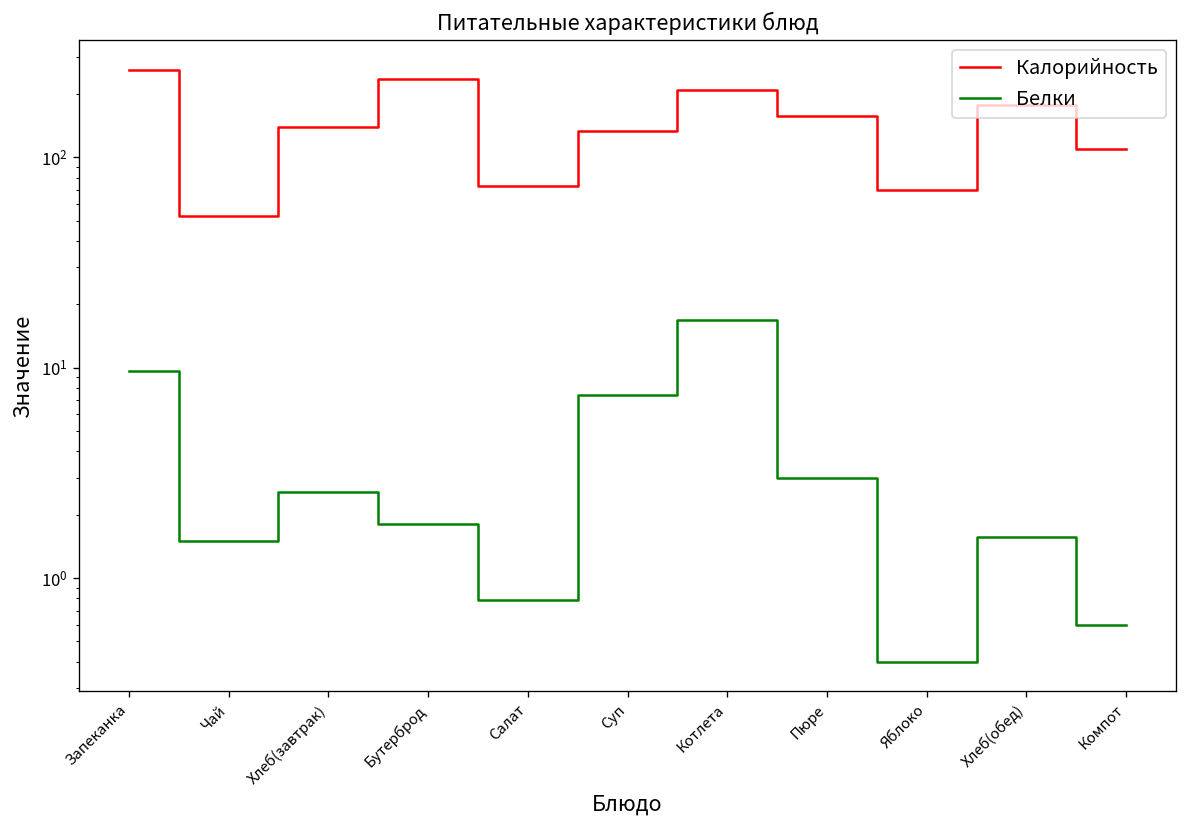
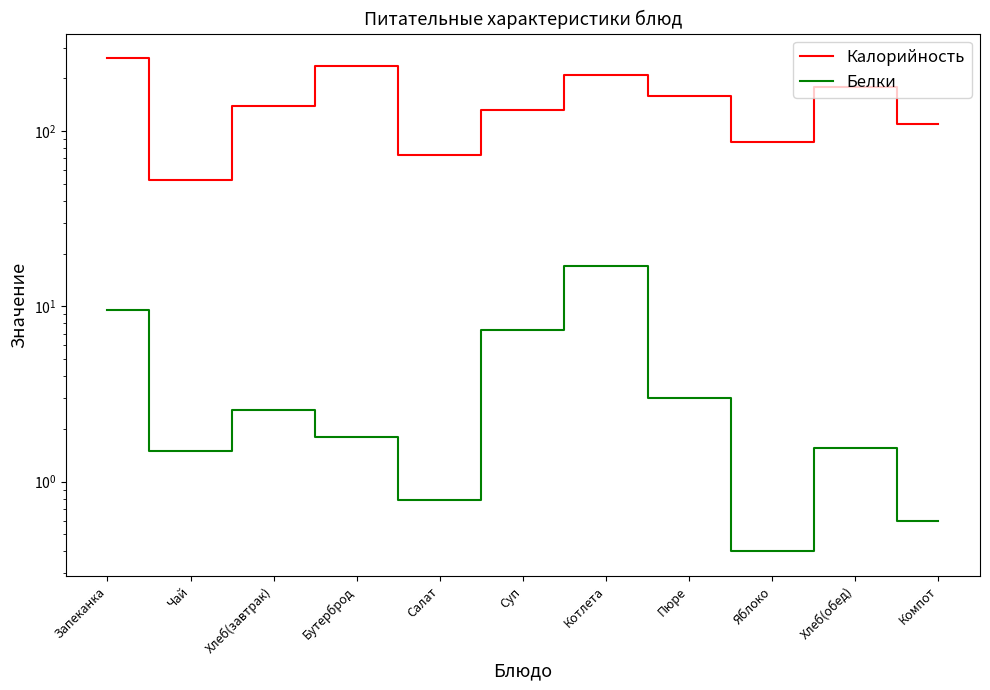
  {
    "Калорийность": {
      "Запеканка": 260,
      "Чай": 53,
      "Хлеб(завтрак)": 140,
      "Бутерброд": 240,
      "Салат": 73,
      "Суп": 130,
      "Котлета": 210,
      "Пюре": 160,
-     "Яблоко": 70,
+     "Яблоко": 90,
      "Компот": 110
    },
    "Белки": {
      "Запеканка": 10,
      "Чай": 1.5,
      "Хлеб(завтрак)": 2.6,
      "Бутерброд": 1.8,
      "Салат": 0.8,
      "Суп": 7.4,
      "Котлета": 17,
      "Пюре": 3,
      "Яблоко": 0.40,
      "Хлеб(обед)": 1.6,
      "Компот": 0.60
    }
  }
